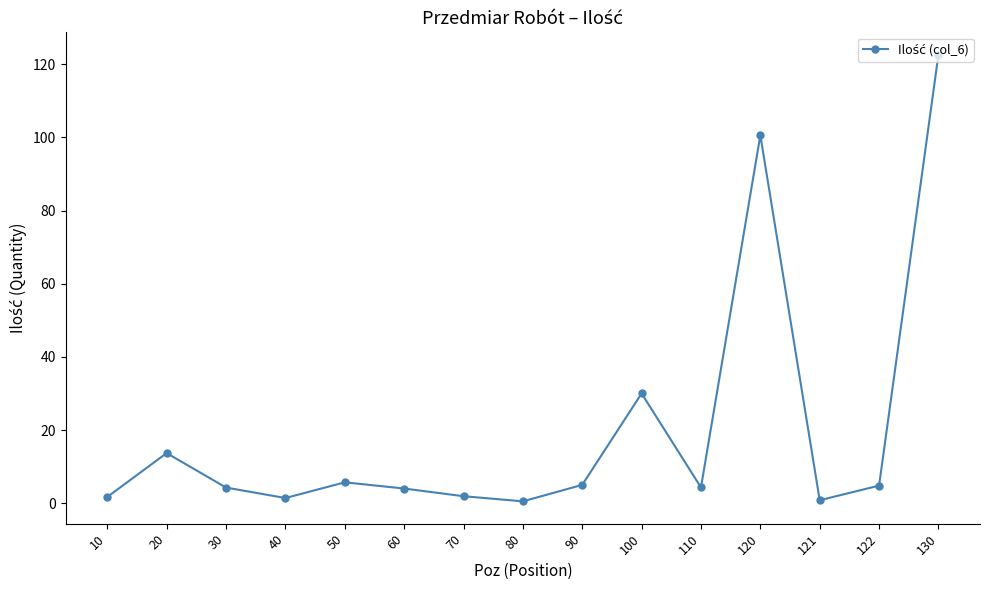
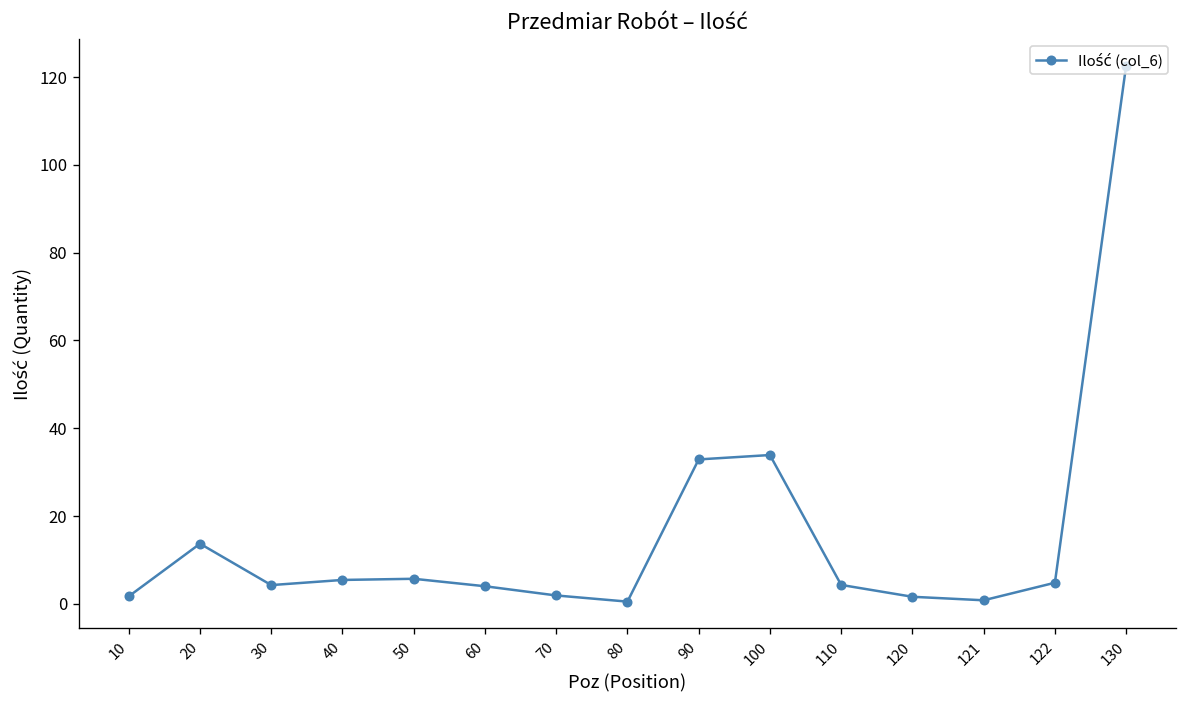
  {
    "10": 2,
    "20": 14,
    "30": 4,
-   "40": 1,
+   "40": 5,
    "50": 6,
    "60": 4,
    "70": 2,
    "80": 0,
-   "90": 5,
-   "100": 30,
+   "90": 33,
+   "100": 34,
    "110": 4,
-   "120": 101,
+   "120": 2,
    "121": 1,
    "122": 5
  }
